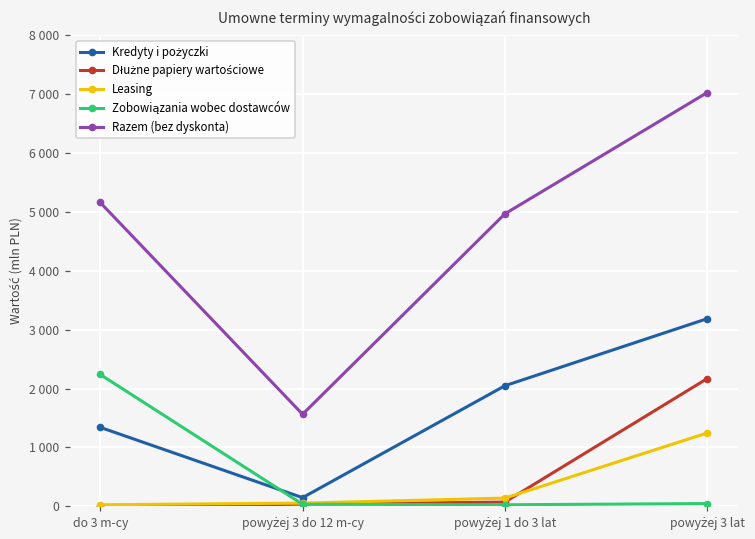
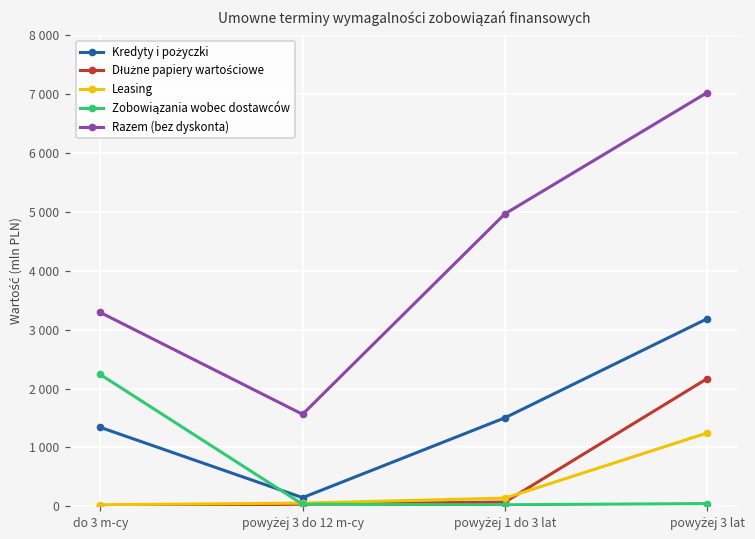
  {
    "Kredyty i pożyczki": {
      "do 3 m-cy": 1300,
      "powyżej 3 do 12 m-cy": 100,
-     "powyżej 1 do 3 lat": 2000,
+     "powyżej 1 do 3 lat": 1500,
      "powyżej 3 lat": 3200
    },
    "Dłużne papiery wartościowe": {
      "powyżej 3 lat": 2200
    },
    "Leasing": {
      "powyżej 1 do 3 lat": 100,
      "powyżej 3 lat": 1200
    },
    "Zobowiązania wobec dostawców": {
      "do 3 m-cy": 2200,
      "powyżej 3 lat": 0
    },
    "Razem (bez dyskonta)": {
-     "do 3 m-cy": 5200,
+     "do 3 m-cy": 3300,
      "powyżej 3 do 12 m-cy": 1600,
      "powyżej 1 do 3 lat": 5000,
      "powyżej 3 lat": 7000
    }
  }
